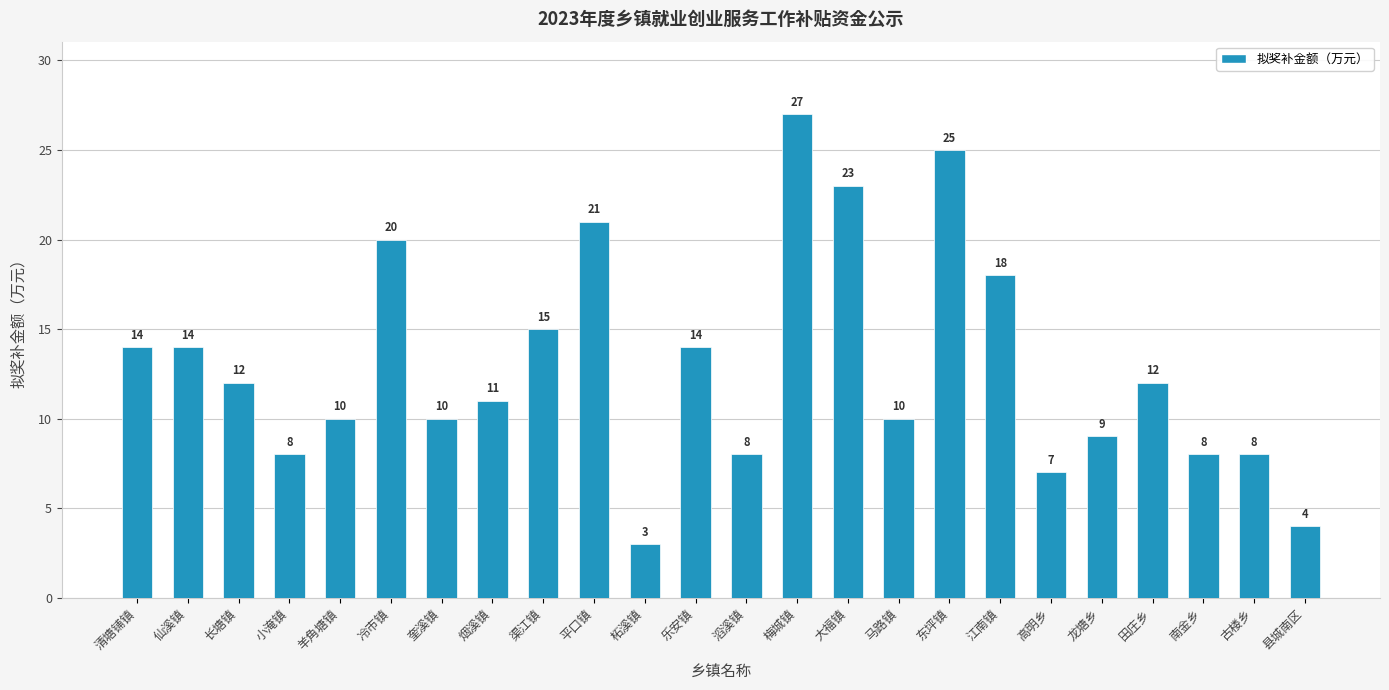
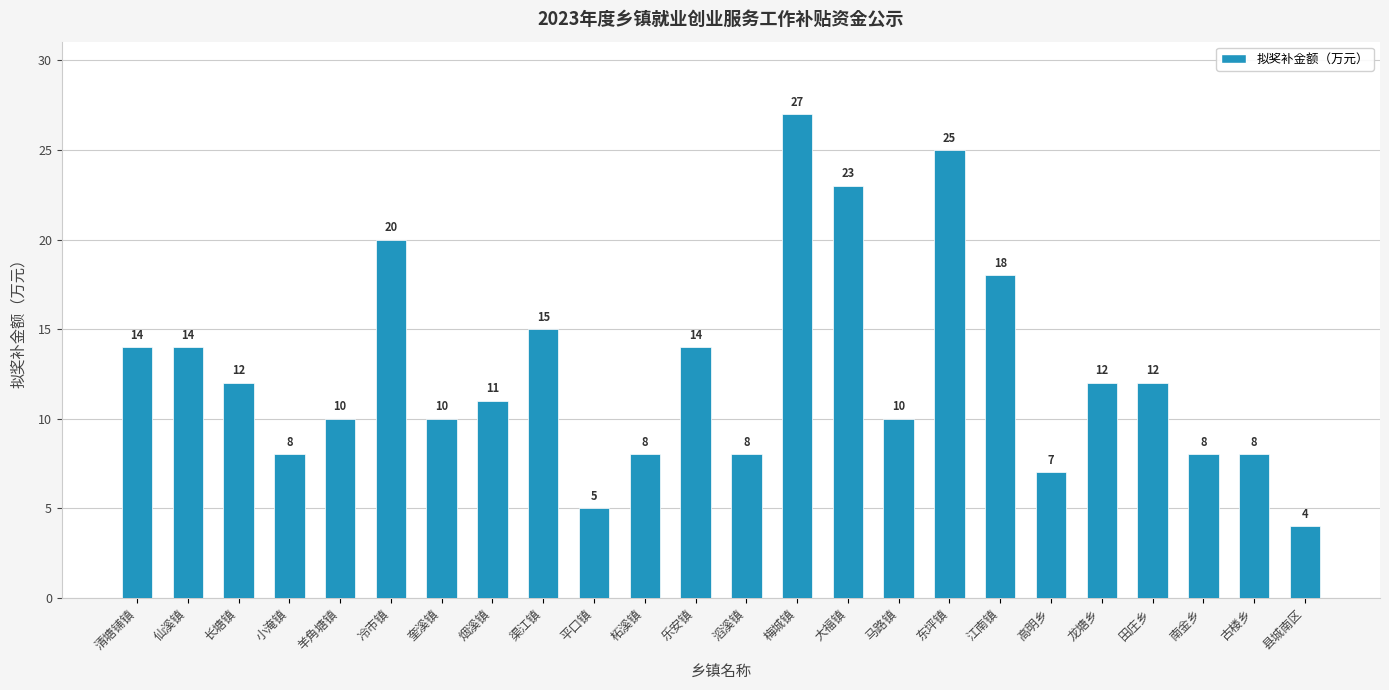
  {
    "清塘铺镇": 14,
    "仙溪镇": 14,
    "长塘镇": 12,
    "小淹镇": 8,
    "羊角塘镇": 10,
    "冷市镇": 20,
    "奎溪镇": 10,
    "烟溪镇": 11,
    "渠江镇": 15,
-   "平口镇": 21,
-   "柘溪镇": 3,
+   "平口镇": 5,
+   "柘溪镇": 8,
    "乐安镇": 14,
    "滔溪镇": 8,
    "梅城镇": 27,
    "大福镇": 23,
    "马路镇": 10,
    "东坪镇": 25,
    "江南镇": 18,
    "高明乡": 7,
-   "龙塘乡": 9,
+   "龙塘乡": 12,
    "田庄乡": 12,
    "南金乡": 8,
    "古楼乡": 8,
    "县城南区": 4
  }
